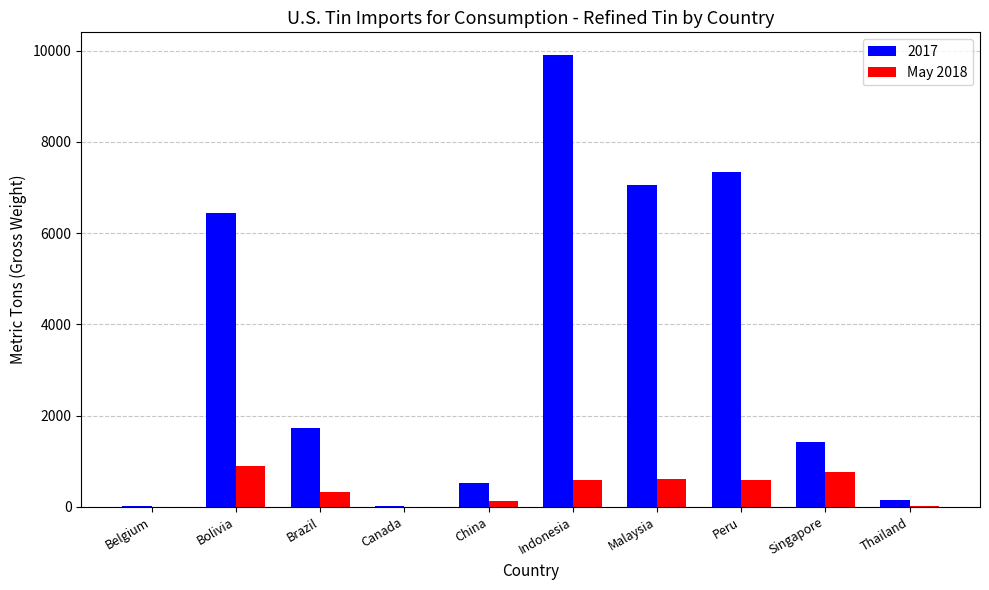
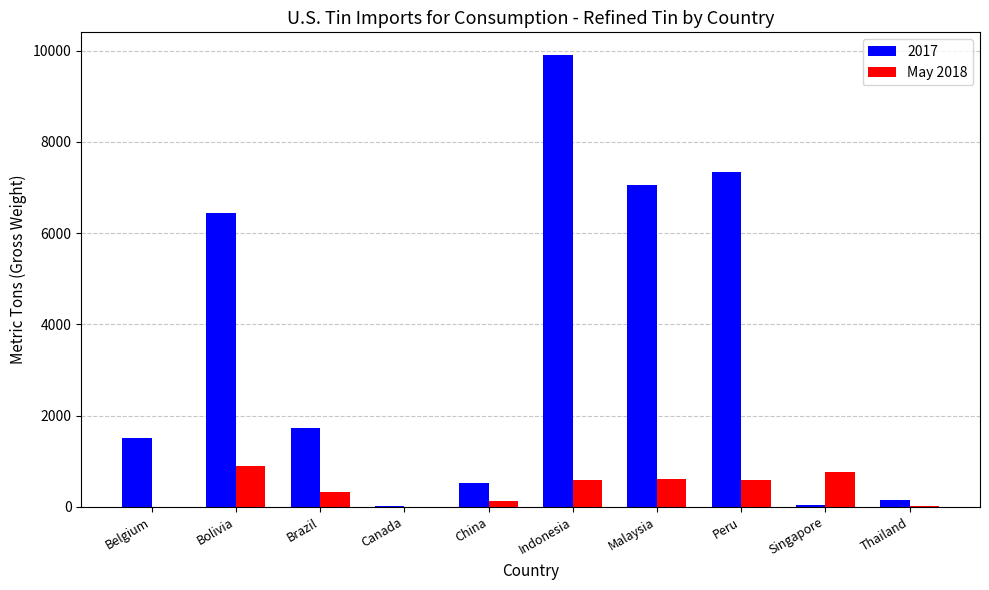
  {
    "2017": {
-     "Belgium": 0,
+     "Belgium": 1500,
      "Bolivia": 6500,
      "Brazil": 1700,
      "China": 500,
      "Indonesia": 9900,
      "Malaysia": 7100,
      "Peru": 7400,
-     "Singapore": 1400,
+     "Singapore": 0,
      "Thailand": 100
    },
    "May 2018": {
      "Bolivia": 900,
      "Brazil": 300,
      "China": 100,
      "Indonesia": 600,
      "Malaysia": 600,
      "Peru": 600,
      "Singapore": 800
    }
  }
